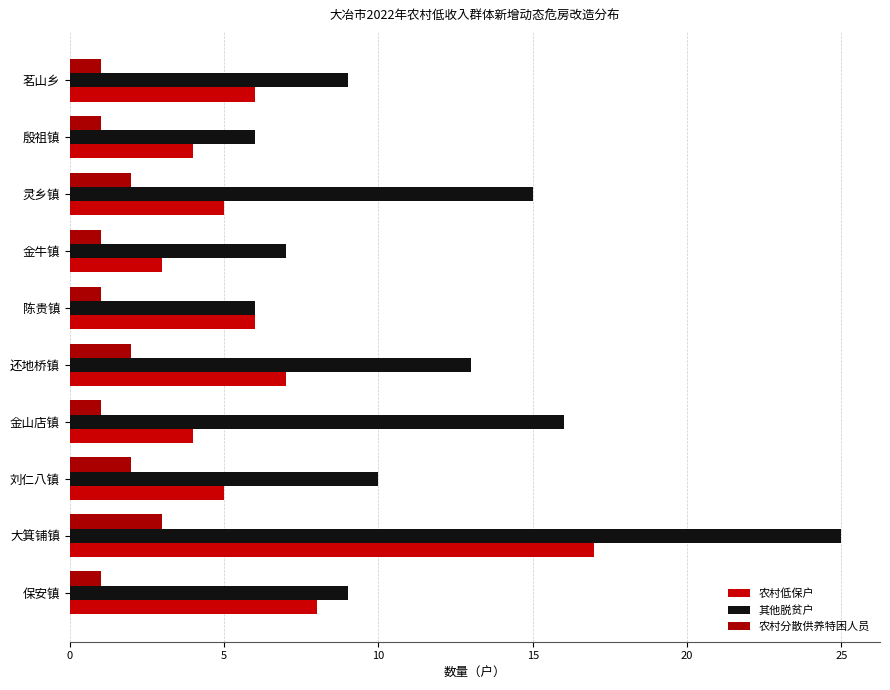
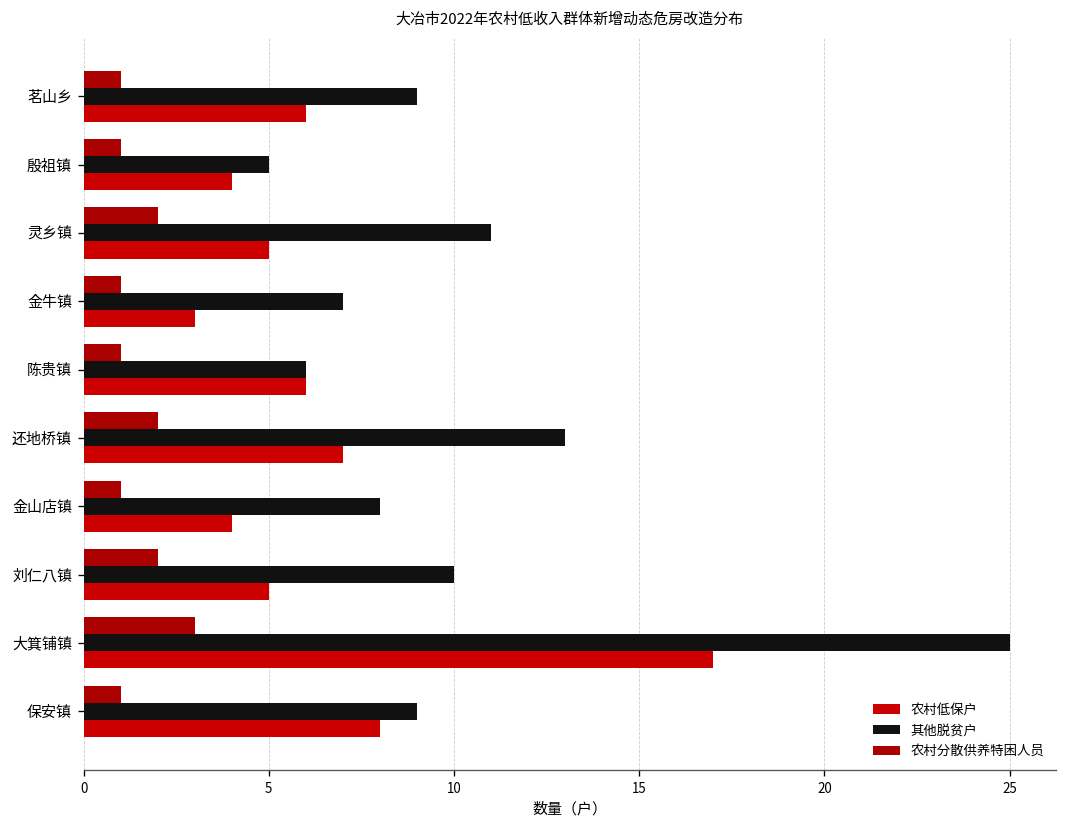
  {
    "其他脱贫户": {
      "茗山乡": 9,
-     "殷祖镇": 6,
-     "灵乡镇": 15,
+     "殷祖镇": 5,
+     "灵乡镇": 11,
      "金牛镇": 7,
      "陈贵镇": 6,
      "还地桥镇": 13,
-     "金山店镇": 16,
+     "金山店镇": 8,
      "刘仁八镇": 10,
      "大箕铺镇": 25,
      "保安镇": 9
    }
  }
